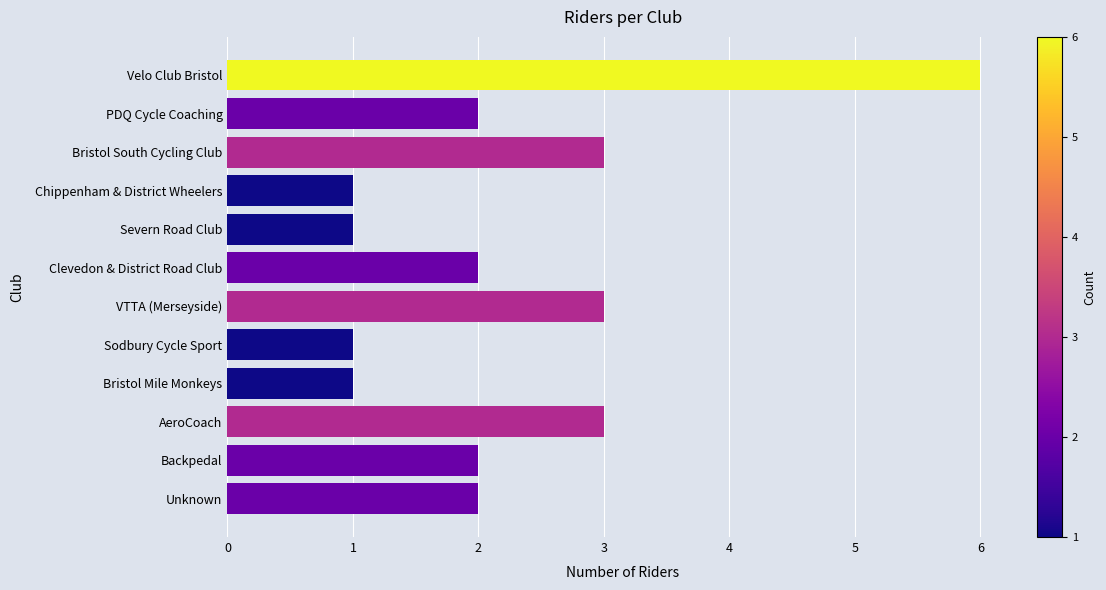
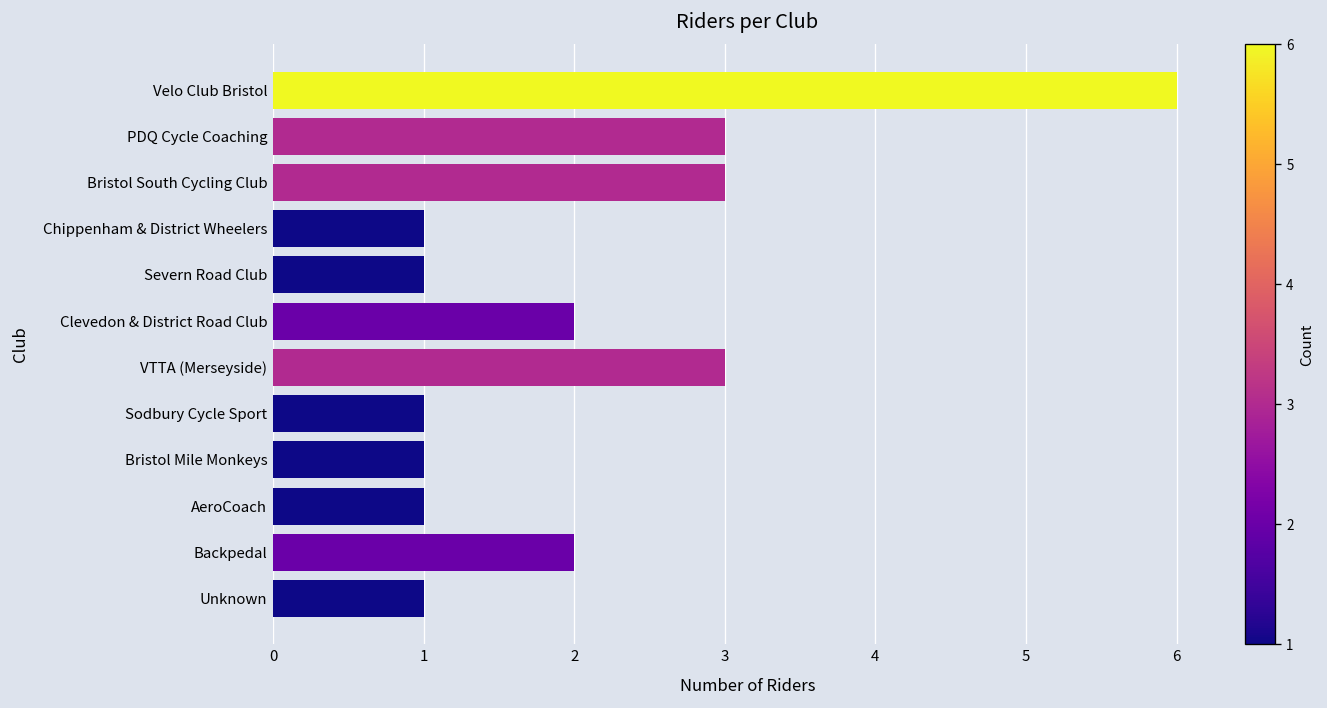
  {
    "Velo Club Bristol": 6,
-   "PDQ Cycle Coaching": 2,
+   "PDQ Cycle Coaching": 3,
    "Bristol South Cycling Club": 3,
    "Chippenham & District Wheelers": 1,
    "Severn Road Club": 1,
    "Clevedon & District Road Club": 2,
    "VTTA (Merseyside)": 3,
    "Sodbury Cycle Sport": 1,
    "Bristol Mile Monkeys": 1,
-   "AeroCoach": 3,
+   "AeroCoach": 1,
    "Backpedal": 2,
-   "Unknown": 2
+   "Unknown": 1
  }
